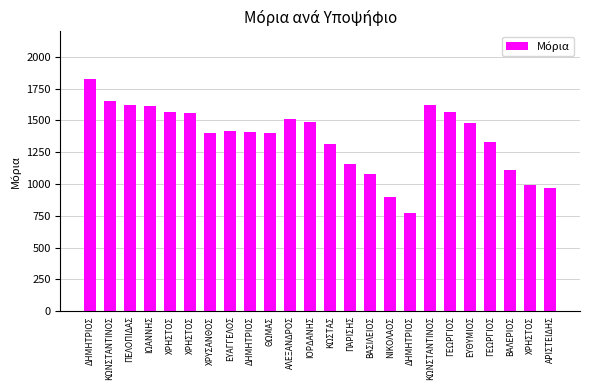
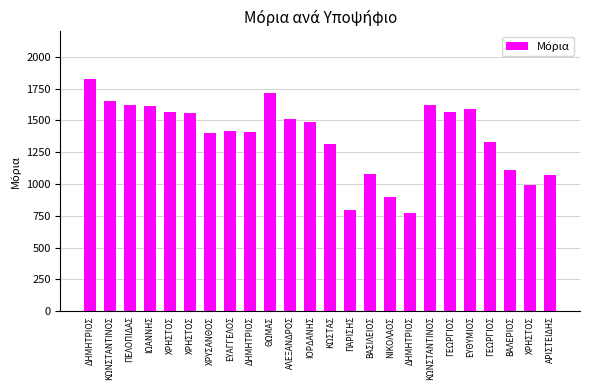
  {
    "ΠΕΛΟΠΙΔΑΣ": 1620,
    "ΙΩΑΝΝΗΣ": 1610,
    "ΧΡΥΣΑΝΘΟΣ": 1400,
    "ΕΥΑΓΓΕΛΟΣ": 1410,
-   "ΘΩΜΑΣ": 1400,
+   "ΘΩΜΑΣ": 1710,
    "ΑΛΕΞΑΝΔΡΟΣ": 1510,
    "ΙΟΡΔΑΝΗΣ": 1490,
    "ΚΩΣΤΑΣ": 1320,
-   "ΠΑΡΙΣΗΣ": 1160,
+   "ΠΑΡΙΣΗΣ": 800,
    "ΒΑΣΙΛΕΙΟΣ": 1080,
    "ΝΙΚΟΛΑΟΣ": 900,
-   "ΕΥΘΥΜΙΟΣ": 1480,
+   "ΕΥΘΥΜΙΟΣ": 1590,
    "ΒΑΛΕΡΙΟΣ": 1110,
-   "ΑΡΙΣΤΕΙΔΗΣ": 970
+   "ΑΡΙΣΤΕΙΔΗΣ": 1070
  }
